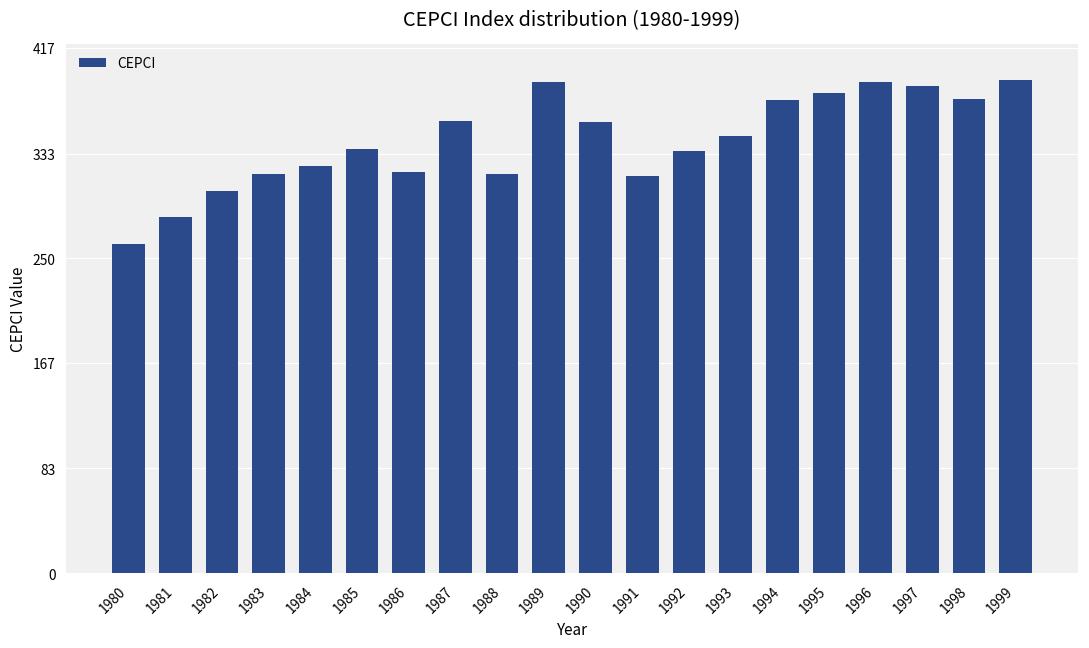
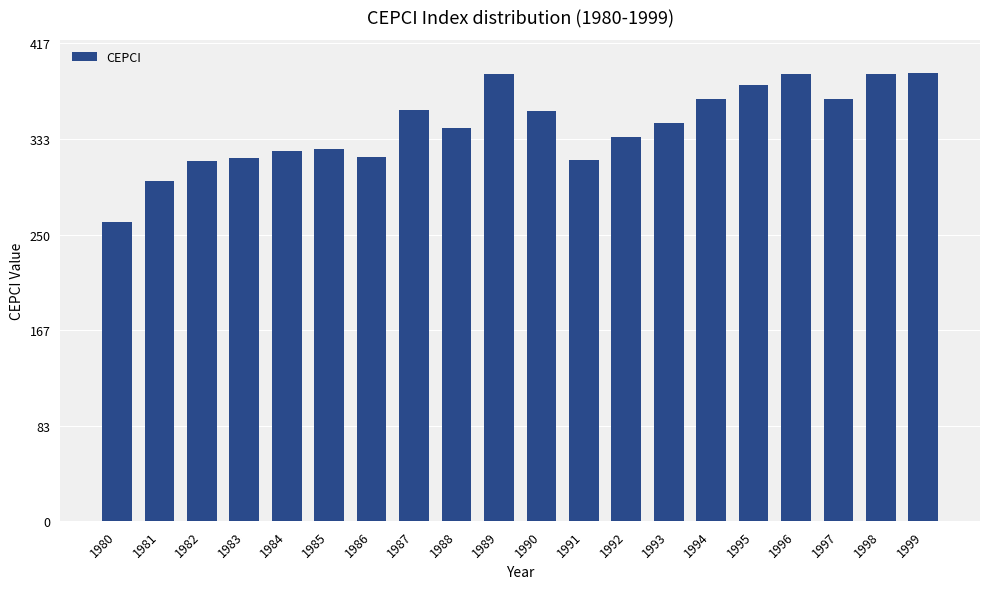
  {
    "1980": 261,
-   "1981": 283,
-   "1982": 303,
+   "1981": 297,
+   "1982": 314,
    "1983": 317,
    "1984": 323,
-   "1985": 336,
+   "1985": 325,
    "1986": 318,
    "1987": 359,
-   "1988": 316,
+   "1988": 343,
    "1989": 390,
    "1990": 358,
    "1991": 315,
    "1992": 335,
    "1993": 347,
-   "1994": 376,
+   "1994": 368,
    "1995": 381,
    "1996": 390,
-   "1997": 387,
-   "1998": 377,
+   "1997": 369,
+   "1998": 390,
    "1999": 391
  }
